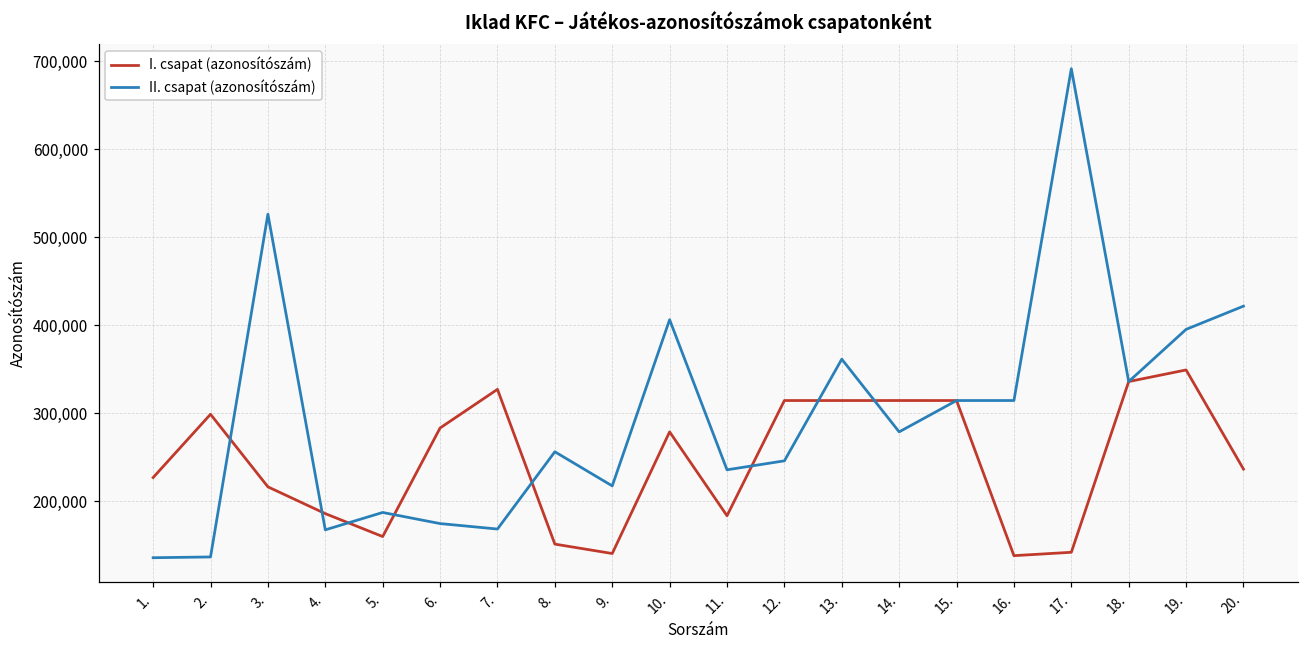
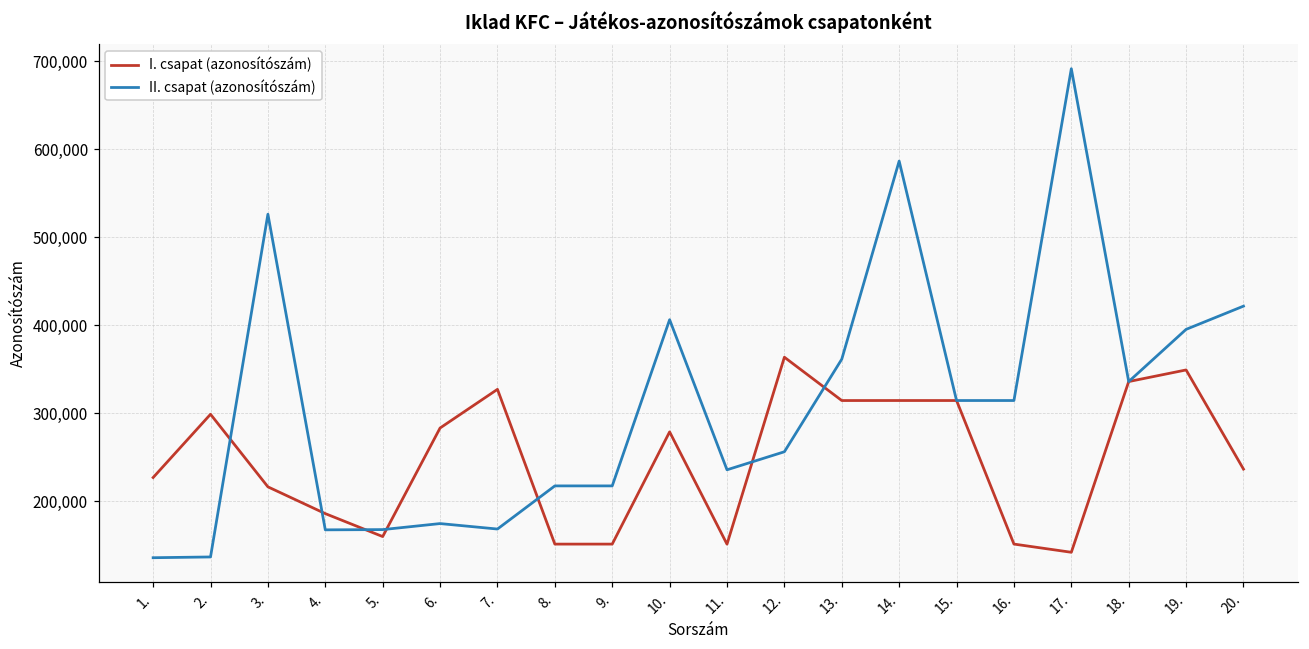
  {
    "I. csapat (azonosítószám)": {
      "1.": "230,000",
      "2.": "300,000",
      "3.": "220,000",
      "4.": "190,000",
      "5.": "160,000",
      "6.": "280,000",
      "7.": "330,000",
      "8.": "150,000",
-     "9.": "140,000",
+     "9.": "150,000",
      "10.": "280,000",
-     "11.": "180,000",
-     "12.": "310,000",
+     "11.": "150,000",
+     "12.": "360,000",
      "13.": "310,000",
      "14.": "310,000",
-     "16.": "140,000",
+     "16.": "150,000",
      "17.": "140,000",
      "19.": "350,000",
      "20.": "240,000"
    },
    "II. csapat (azonosítószám)": {
      "1.": "140,000",
      "2.": "140,000",
      "3.": "530,000",
      "4.": "170,000",
-     "5.": "190,000",
+     "5.": "170,000",
      "6.": "170,000",
      "7.": "170,000",
-     "8.": "260,000",
+     "8.": "220,000",
      "9.": "220,000",
      "10.": "410,000",
      "11.": "240,000",
-     "12.": "250,000",
+     "12.": "260,000",
      "13.": "360,000",
-     "14.": "280,000",
+     "14.": "590,000",
      "16.": "310,000",
      "17.": "690,000",
      "19.": "400,000",
      "20.": "420,000"
    }
  }
